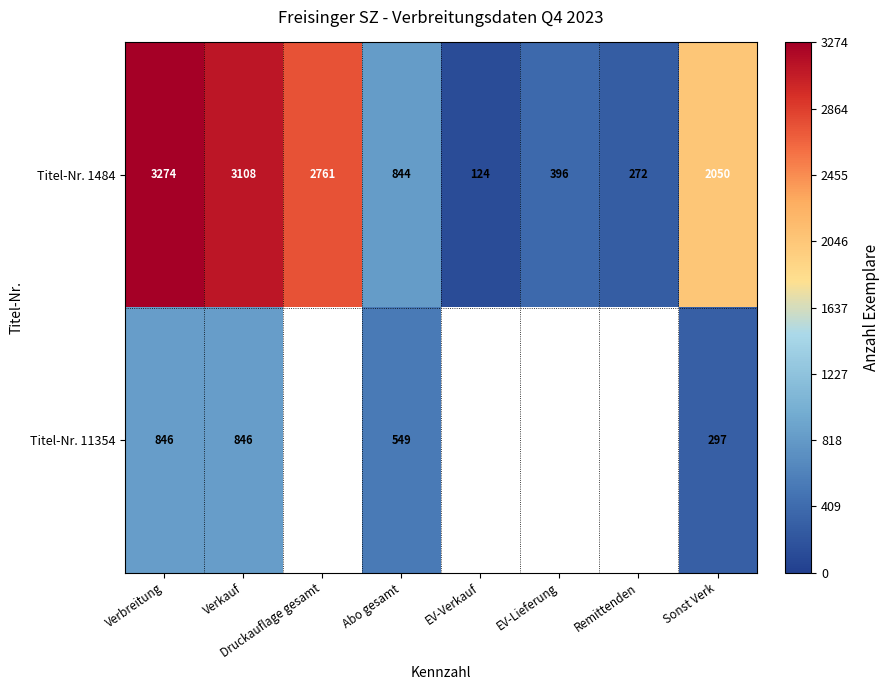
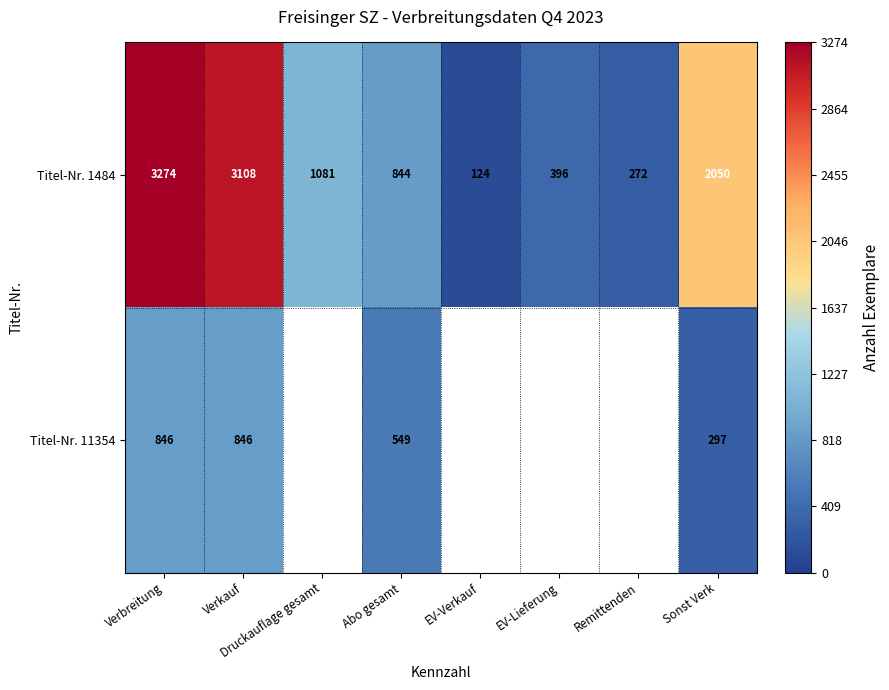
  {
    "Titel-Nr. 1484": {
      "Verbreitung": 3274,
      "Verkauf": 3108,
-     "Druckauflage gesamt": 2761,
+     "Druckauflage gesamt": 1081,
      "Abo gesamt": 844,
      "EV-Verkauf": 124,
      "EV-Lieferung": 396,
      "Remittenden": 272,
      "Sonst Verk": 2050
    },
    "Titel-Nr. 11354": {
      "Verbreitung": 846,
      "Verkauf": 846,
      "Abo gesamt": 549,
      "Sonst Verk": 297
    }
  }
